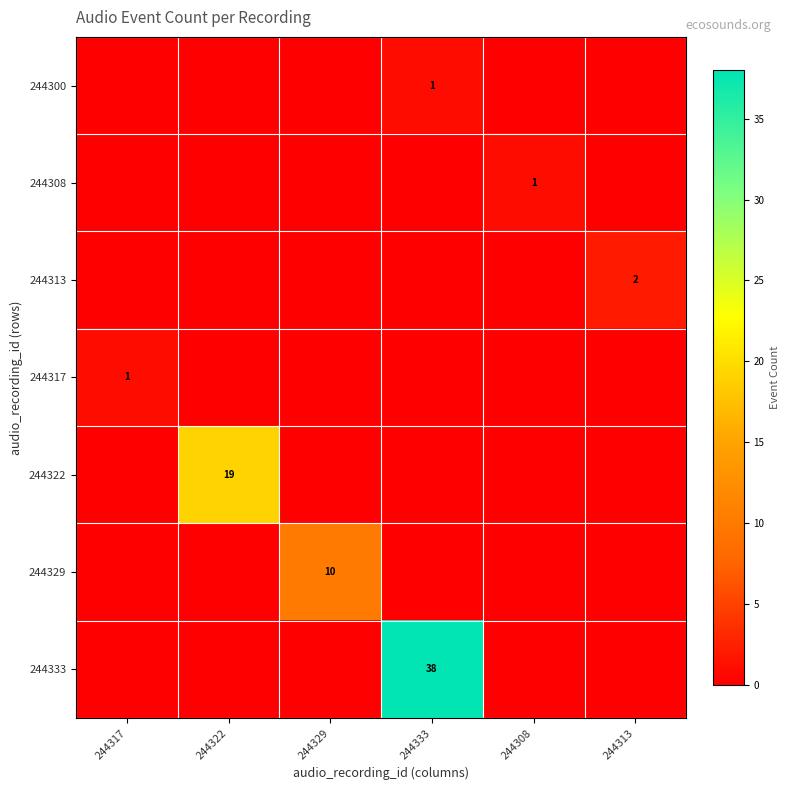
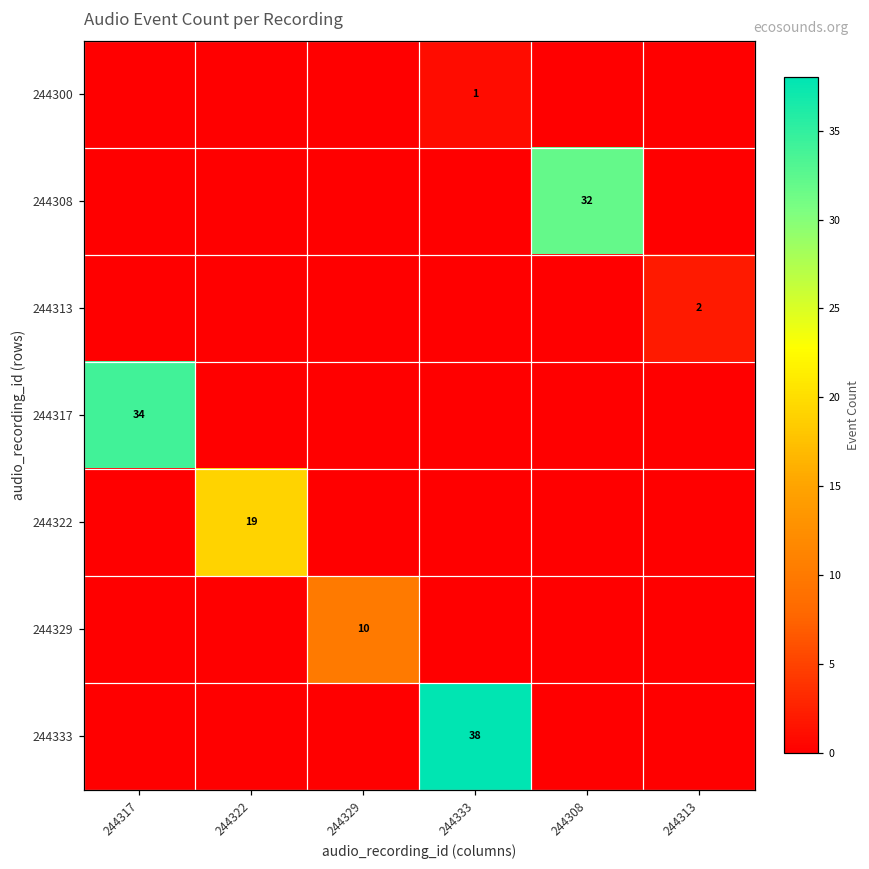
  {
    "244300": {
      "244333": 1
    },
    "244308": {
-     "244308": 1
+     "244308": 32
    },
    "244313": {
      "244313": 2
    },
    "244317": {
-     "244317": 1
+     "244317": 34
    },
    "244322": {
      "244322": 19
    },
    "244329": {
      "244329": 10
    },
    "244333": {
      "244333": 38
    }
  }
